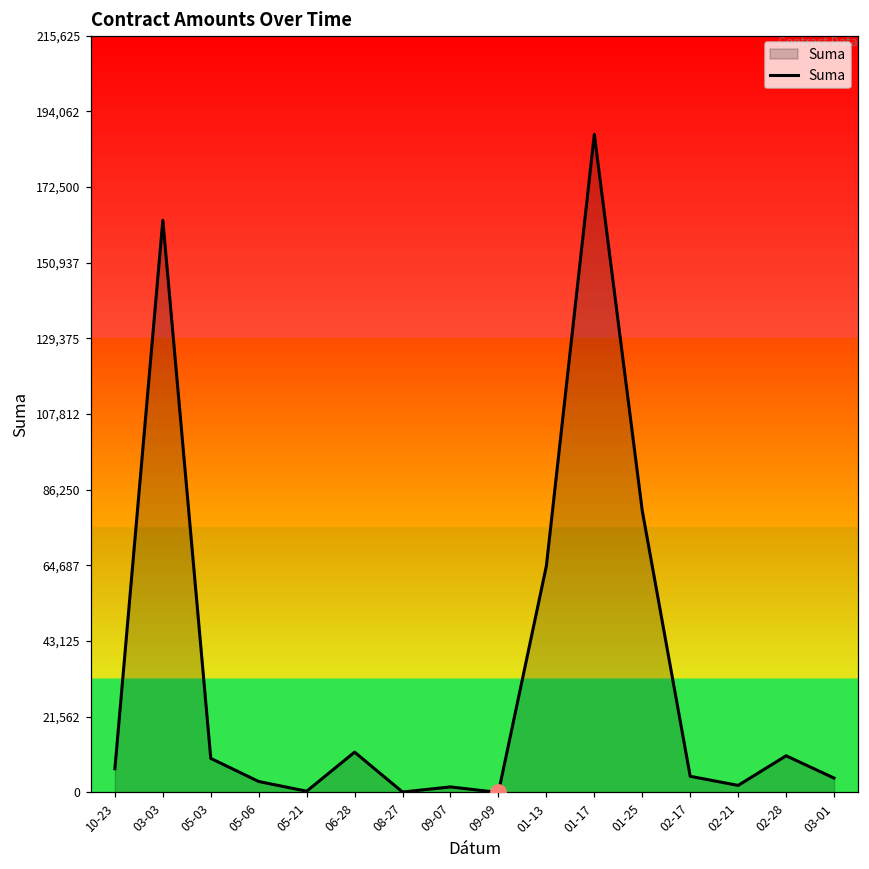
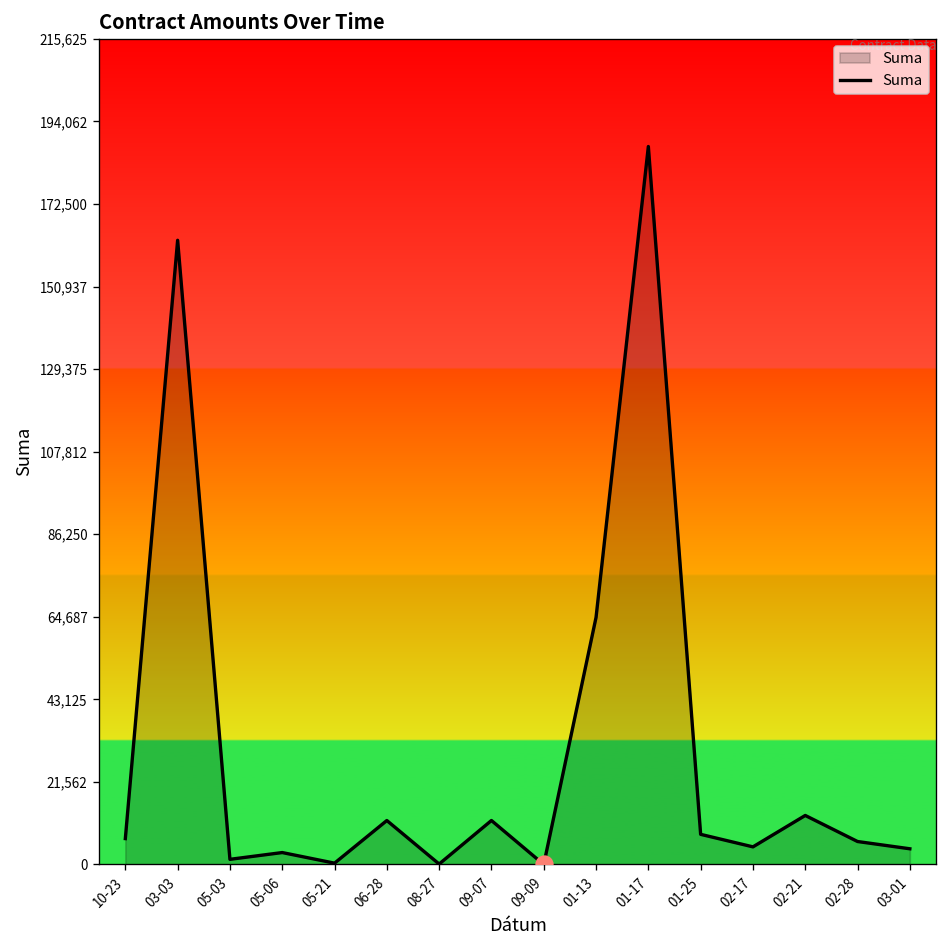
  {
    "Suma": {
      "10-23": "7,000",
      "03-03": "163,000",
-     "05-03": "10,000",
+     "05-03": "1,000",
      "05-06": "3,000",
      "05-21": "0",
      "06-28": "11,000",
      "08-27": "0",
-     "09-07": "2,000",
+     "09-07": "11,000",
      "01-13": "65,000",
      "01-17": "188,000",
-     "01-25": "80,000",
+     "01-25": "8,000",
      "02-17": "5,000",
-     "02-21": "2,000",
-     "02-28": "10,000",
+     "02-21": "13,000",
+     "02-28": "6,000",
      "03-01": "4,000"
    }
  }
